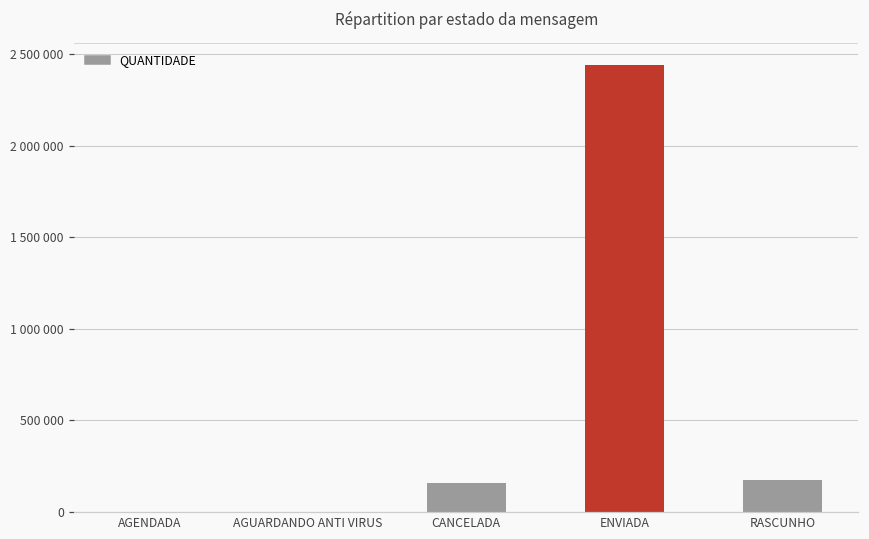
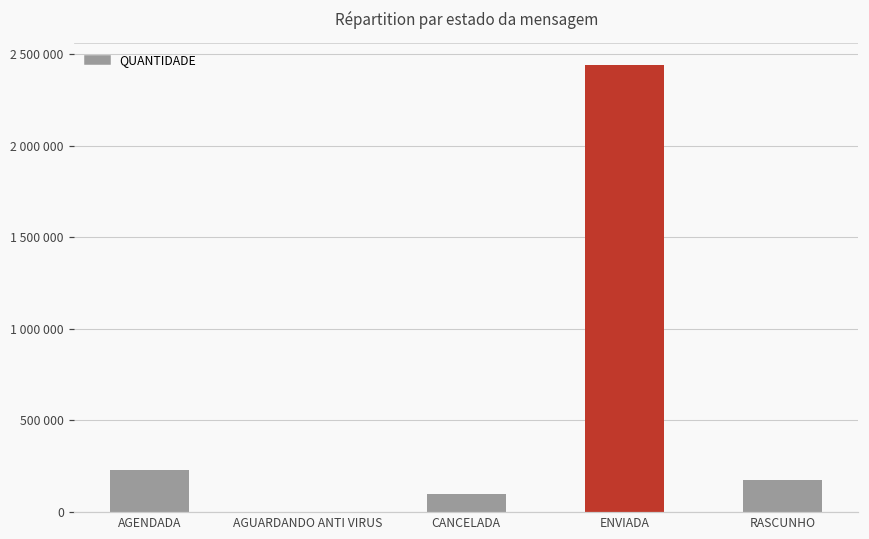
  {
-   "AGENDADA": 0,
+   "AGENDADA": 220000,
    "AGUARDANDO ANTI VIRUS": 0,
-   "CANCELADA": 160000,
+   "CANCELADA": 90000,
    "ENVIADA": 2440000,
    "RASCUNHO": 170000
  }
